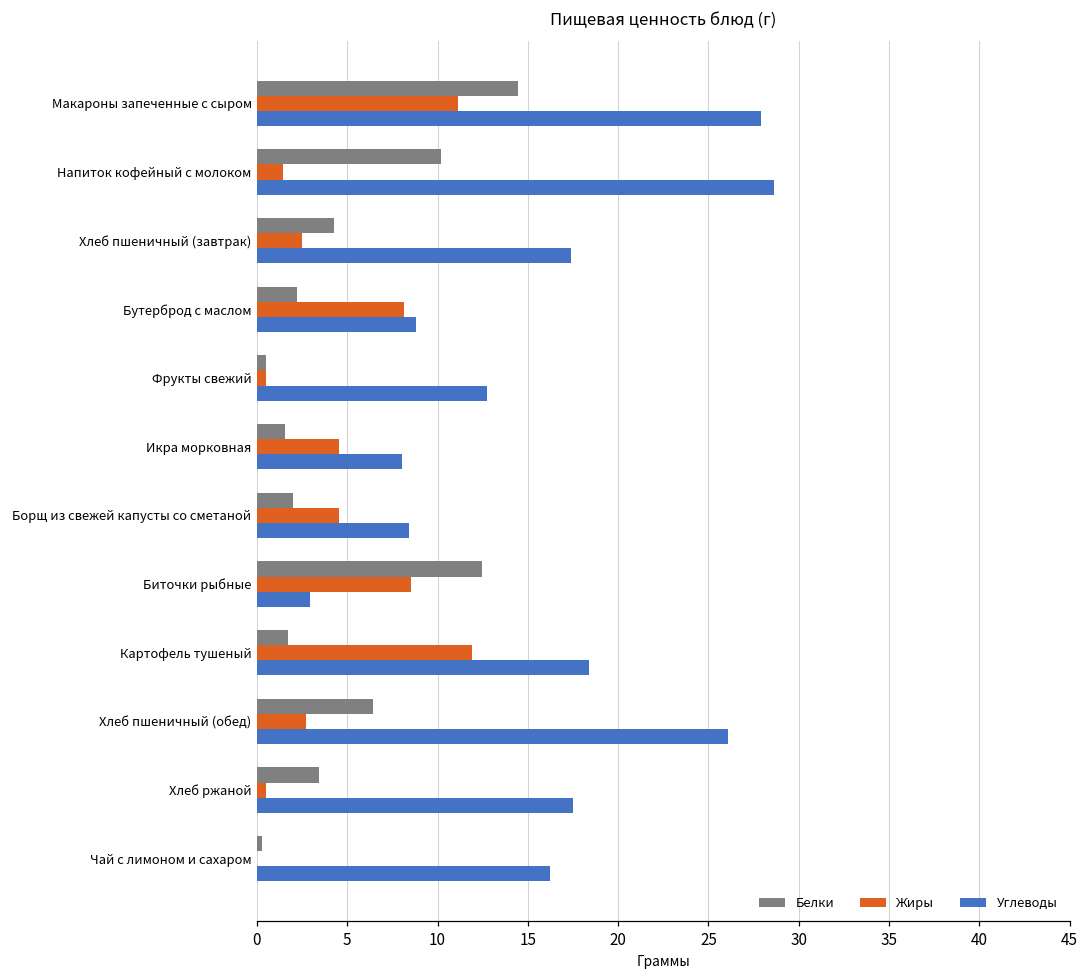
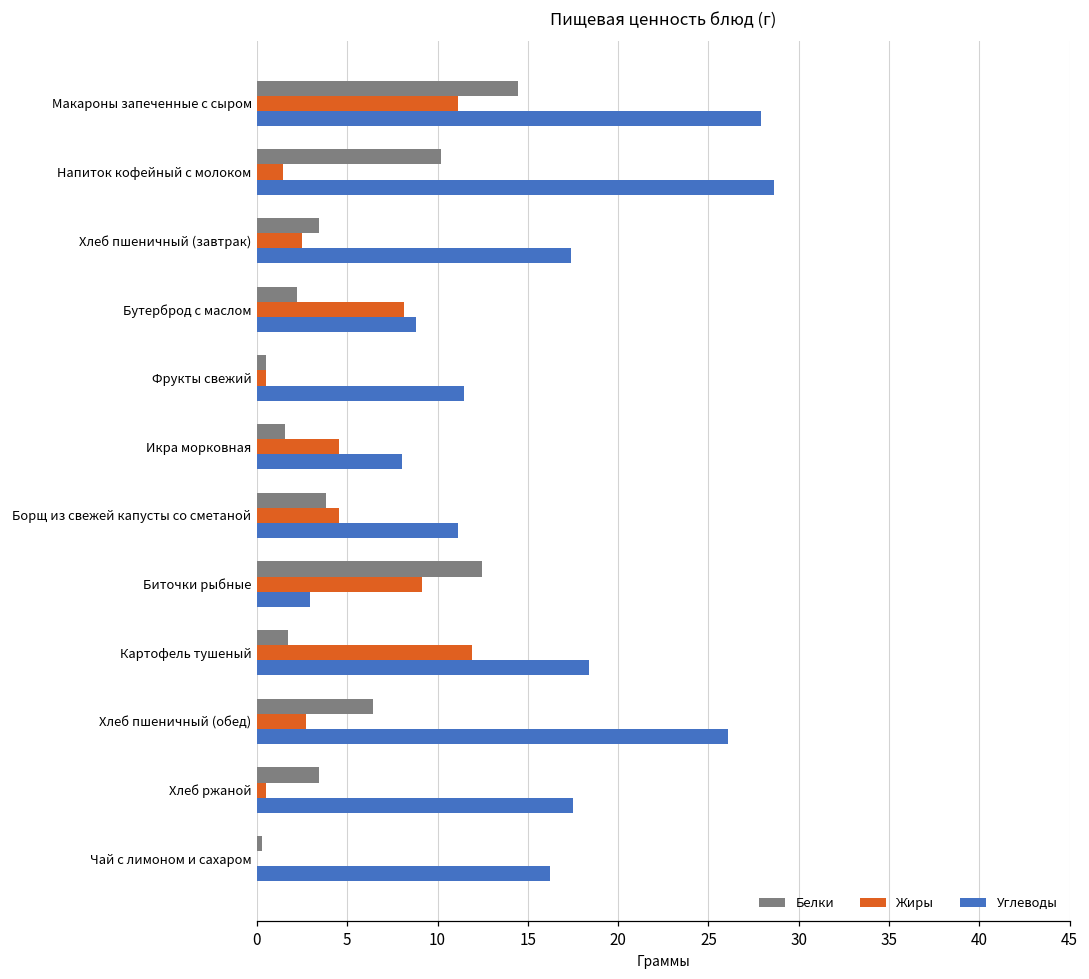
  {
    "Белки": {
      "Макароны запеченные с сыром": 14.5,
      "Напиток кофейный с молоком": 10.2,
-     "Хлеб пшеничный (завтрак)": 4.3,
+     "Хлеб пшеничный (завтрак)": 3.4,
      "Бутерброд с маслом": 2.2,
      "Фрукты свежий": 0.5,
      "Икра морковная": 1.6,
-     "Борщ из свежей капусты со сметаной": 2.0,
+     "Борщ из свежей капусты со сметаной": 3.9,
      "Биточки рыбные": 12.5,
      "Картофель тушеный": 1.7,
      "Хлеб пшеничный (обед)": 6.4,
      "Хлеб ржаной": 3.4,
      "Чай с лимоном и сахаром": 0.3
    },
    "Жиры": {
      "Макароны запеченные с сыром": 11.1,
      "Напиток кофейный с молоком": 1.5,
      "Хлеб пшеничный (завтрак)": 2.5,
      "Бутерброд с маслом": 8.2,
      "Фрукты свежий": 0.5,
      "Икра морковная": 4.6,
      "Борщ из свежей капусты со сметаной": 4.6,
-     "Биточки рыбные": 8.6,
+     "Биточки рыбные": 9.2,
      "Картофель тушеный": 11.9,
      "Хлеб пшеничный (обед)": 2.7,
      "Хлеб ржаной": 0.5
    },
    "Углеводы": {
      "Макароны запеченные с сыром": 27.9,
      "Напиток кофейный с молоком": 28.6,
      "Хлеб пшеничный (завтрак)": 17.4,
      "Бутерброд с маслом": 8.8,
-     "Фрукты свежий": 12.7,
+     "Фрукты свежий": 11.5,
      "Икра морковная": 8.0,
-     "Борщ из свежей капусты со сметаной": 8.4,
+     "Борщ из свежей капусты со сметаной": 11.1,
      "Биточки рыбные": 2.9,
      "Картофель тушеный": 18.4,
      "Хлеб пшеничный (обед)": 26.1,
      "Хлеб ржаной": 17.5,
      "Чай с лимоном и сахаром": 16.2
    }
  }
